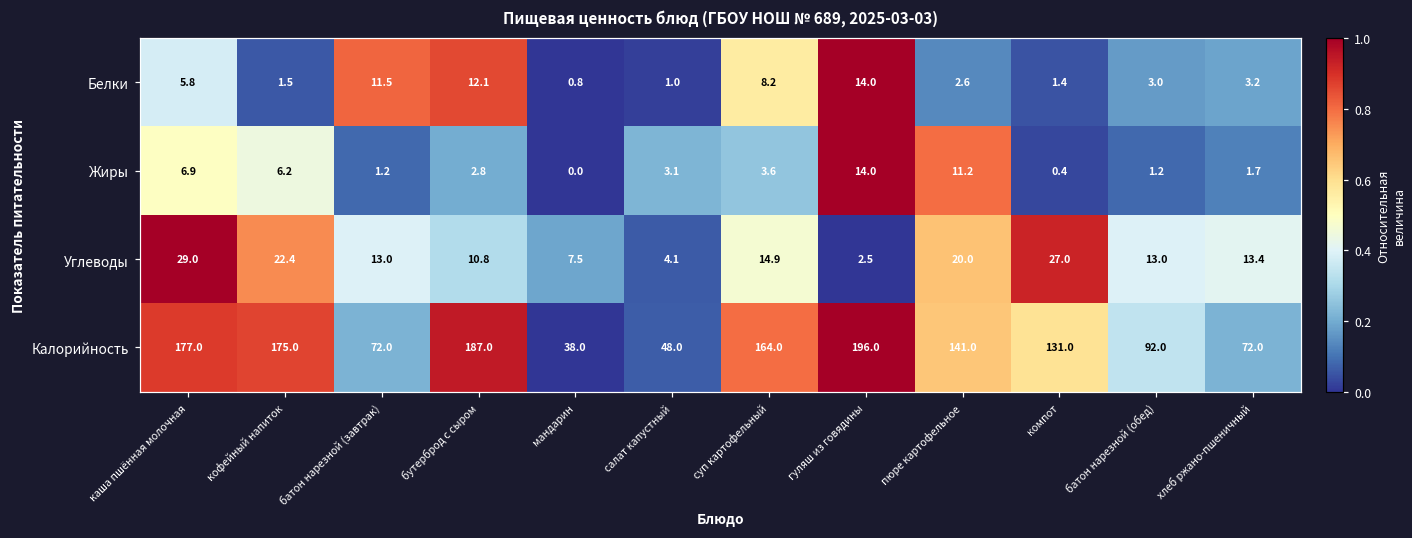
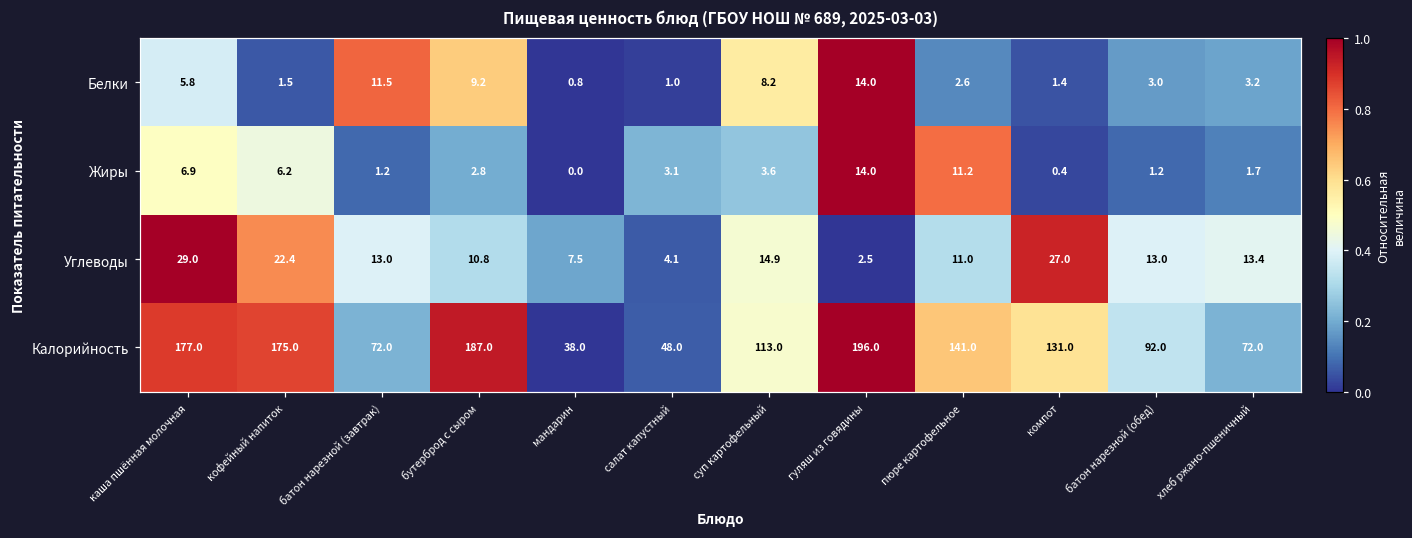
  {
    "Белки": {
      "каша пшённая молочная": 5.8,
      "кофейный напиток": 1.5,
      "батон нарезной (завтрак)": 11.5,
-     "бутерброд с сыром": 12.1,
+     "бутерброд с сыром": 9.2,
      "мандарин": 0.8,
      "салат капустный": 1.0,
      "суп картофельный": 8.2,
      "гуляш из говядины": 14.0,
      "пюре картофельное": 2.6,
      "компот": 1.4,
      "батон нарезной (обед)": 3.0,
      "хлеб ржано-пшеничный": 3.2
    },
    "Жиры": {
      "каша пшённая молочная": 6.9,
      "кофейный напиток": 6.2,
      "батон нарезной (завтрак)": 1.2,
      "бутерброд с сыром": 2.8,
      "мандарин": 0.0,
      "салат капустный": 3.1,
      "суп картофельный": 3.6,
      "гуляш из говядины": 14.0,
      "пюре картофельное": 11.2,
      "компот": 0.4,
      "батон нарезной (обед)": 1.2,
      "хлеб ржано-пшеничный": 1.7
    },
    "Углеводы": {
      "каша пшённая молочная": 29.0,
      "кофейный напиток": 22.4,
      "батон нарезной (завтрак)": 13.0,
      "бутерброд с сыром": 10.8,
      "мандарин": 7.5,
      "салат капустный": 4.1,
      "суп картофельный": 14.9,
      "гуляш из говядины": 2.5,
-     "пюре картофельное": 20.0,
+     "пюре картофельное": 11.0,
      "компот": 27.0,
      "батон нарезной (обед)": 13.0,
      "хлеб ржано-пшеничный": 13.4
    },
    "Калорийность": {
      "каша пшённая молочная": 177.0,
      "кофейный напиток": 175.0,
      "батон нарезной (завтрак)": 72.0,
      "бутерброд с сыром": 187.0,
      "мандарин": 38.0,
      "салат капустный": 48.0,
-     "суп картофельный": 164.0,
+     "суп картофельный": 113.0,
      "гуляш из говядины": 196.0,
      "пюре картофельное": 141.0,
      "компот": 131.0,
      "батон нарезной (обед)": 92.0,
      "хлеб ржано-пшеничный": 72.0
    }
  }
